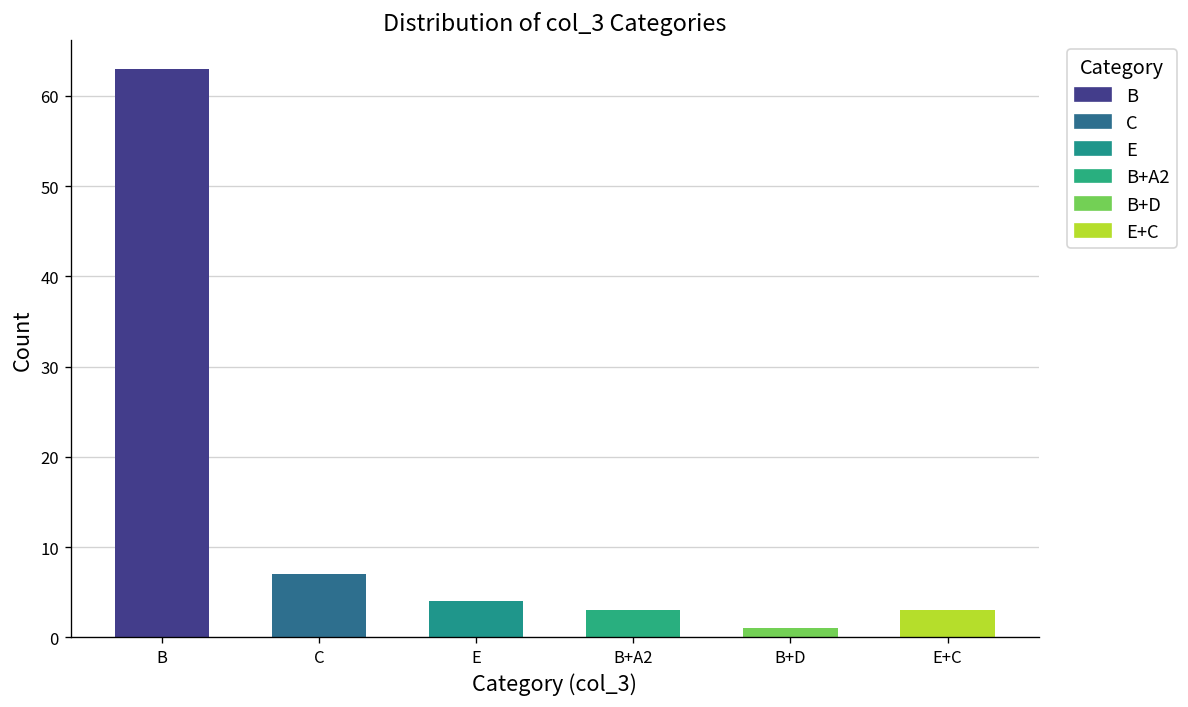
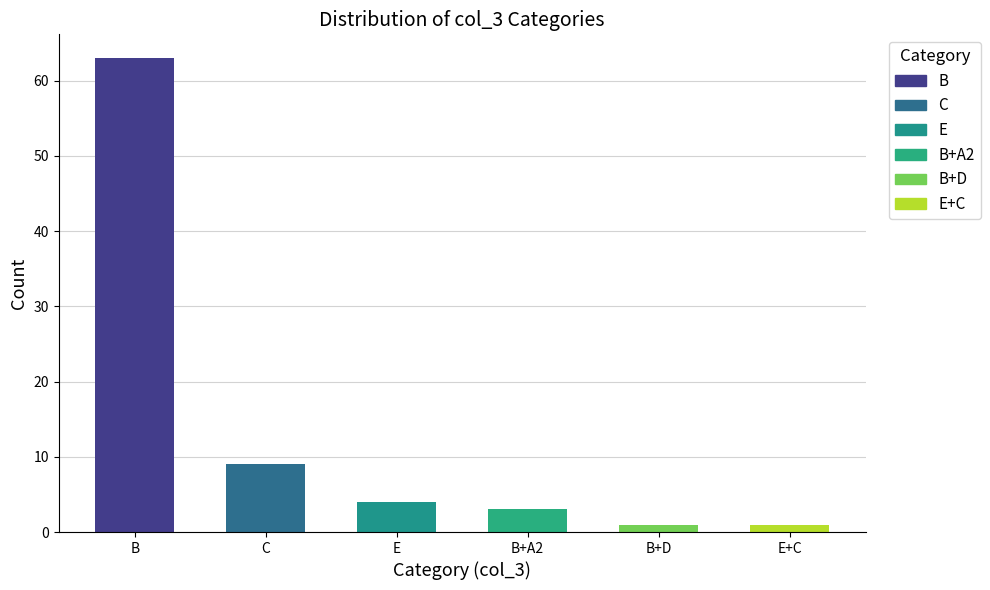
  {
    "B": 63,
-   "C": 7,
+   "C": 9,
    "E": 4,
    "B+A2": 3,
    "B+D": 1,
-   "E+C": 3
+   "E+C": 1
  }
